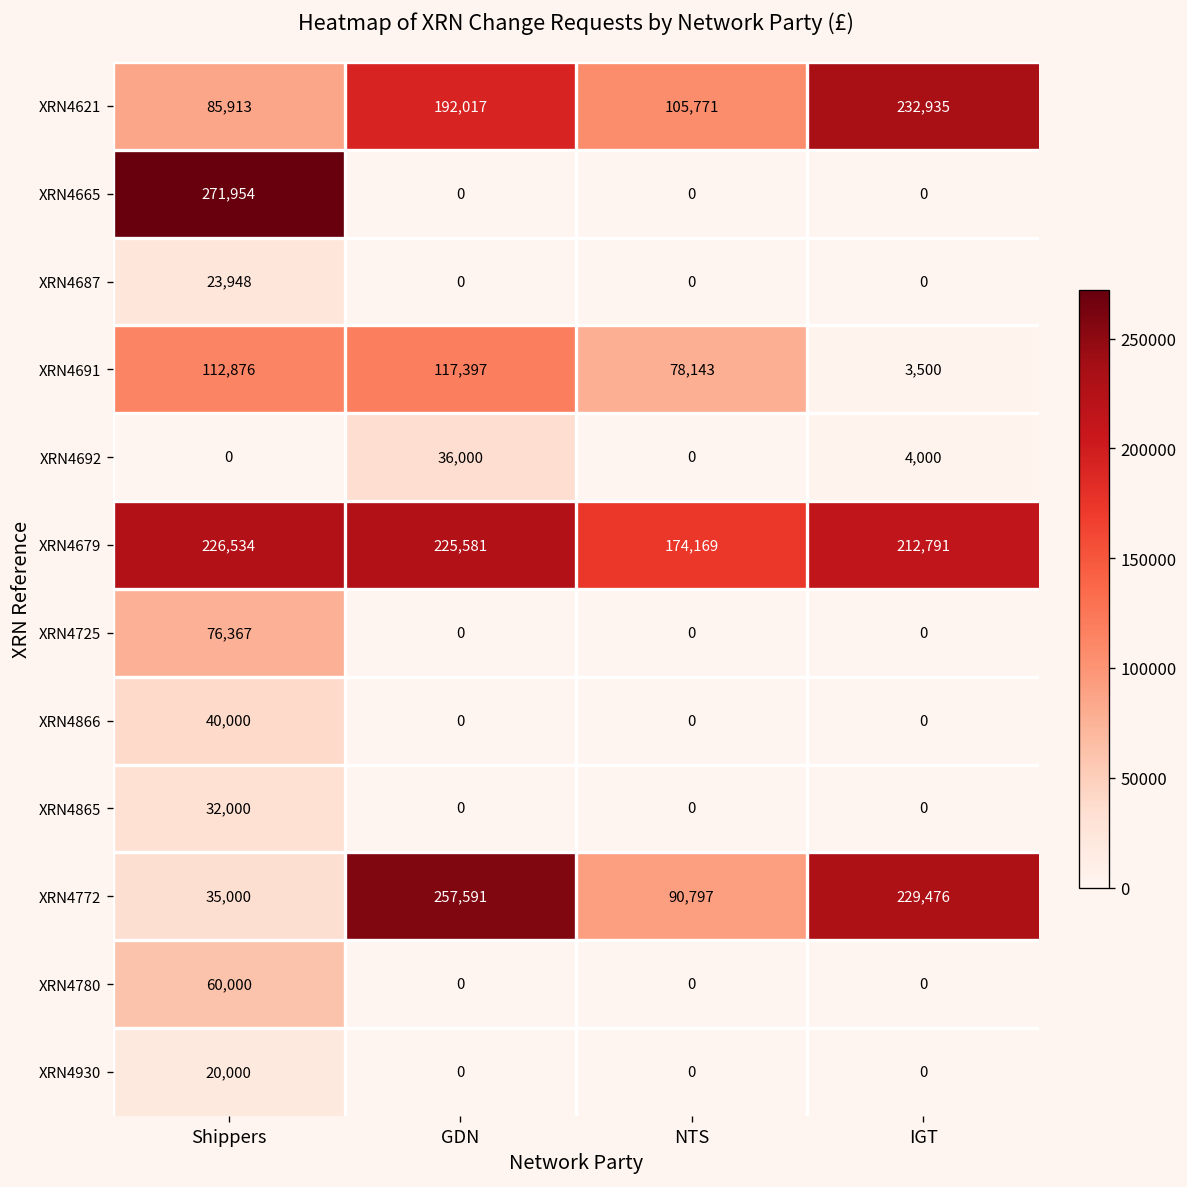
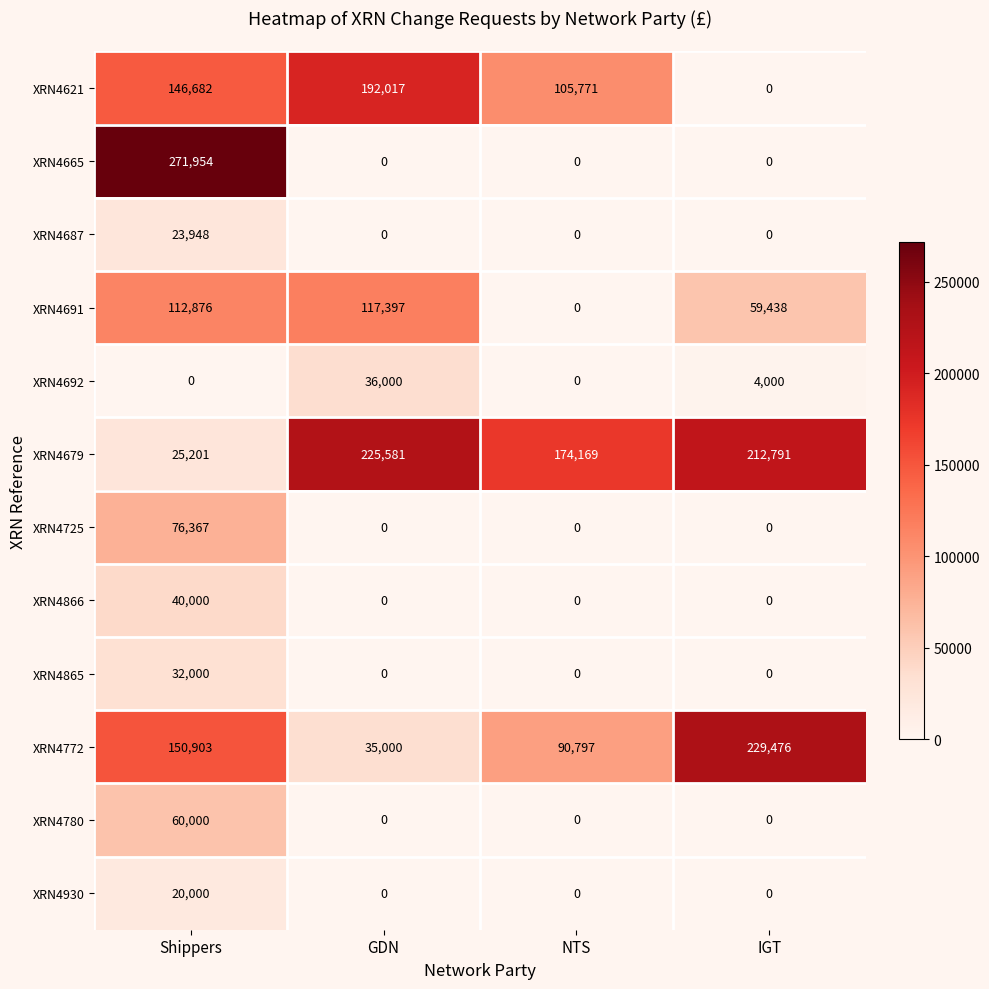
  {
    "XRN4621": {
-     "Shippers": "85,913",
+     "Shippers": "146,682",
      "GDN": "192,017",
      "NTS": "105,771",
-     "IGT": "232,935"
+     "IGT": "0"
    },
    "XRN4665": {
      "Shippers": "271,954",
      "GDN": "0",
      "NTS": "0",
      "IGT": "0"
    },
    "XRN4687": {
      "Shippers": "23,948",
      "GDN": "0",
      "NTS": "0",
      "IGT": "0"
    },
    "XRN4691": {
      "Shippers": "112,876",
      "GDN": "117,397",
-     "NTS": "78,143",
-     "IGT": "3,500"
+     "NTS": "0",
+     "IGT": "59,438"
    },
    "XRN4692": {
      "Shippers": "0",
      "GDN": "36,000",
      "NTS": "0",
      "IGT": "4,000"
    },
    "XRN4679": {
-     "Shippers": "226,534",
+     "Shippers": "25,201",
      "GDN": "225,581",
      "NTS": "174,169",
      "IGT": "212,791"
    },
    "XRN4725": {
      "Shippers": "76,367",
      "GDN": "0",
      "NTS": "0",
      "IGT": "0"
    },
    "XRN4866": {
      "Shippers": "40,000",
      "GDN": "0",
      "NTS": "0",
      "IGT": "0"
    },
    "XRN4865": {
      "Shippers": "32,000",
      "GDN": "0",
      "NTS": "0",
      "IGT": "0"
    },
    "XRN4772": {
-     "Shippers": "35,000",
-     "GDN": "257,591",
+     "Shippers": "150,903",
+     "GDN": "35,000",
      "NTS": "90,797",
      "IGT": "229,476"
    },
    "XRN4780": {
      "Shippers": "60,000",
      "GDN": "0",
      "NTS": "0",
      "IGT": "0"
    },
    "XRN4930": {
      "Shippers": "20,000",
      "GDN": "0",
      "NTS": "0",
      "IGT": "0"
    }
  }
